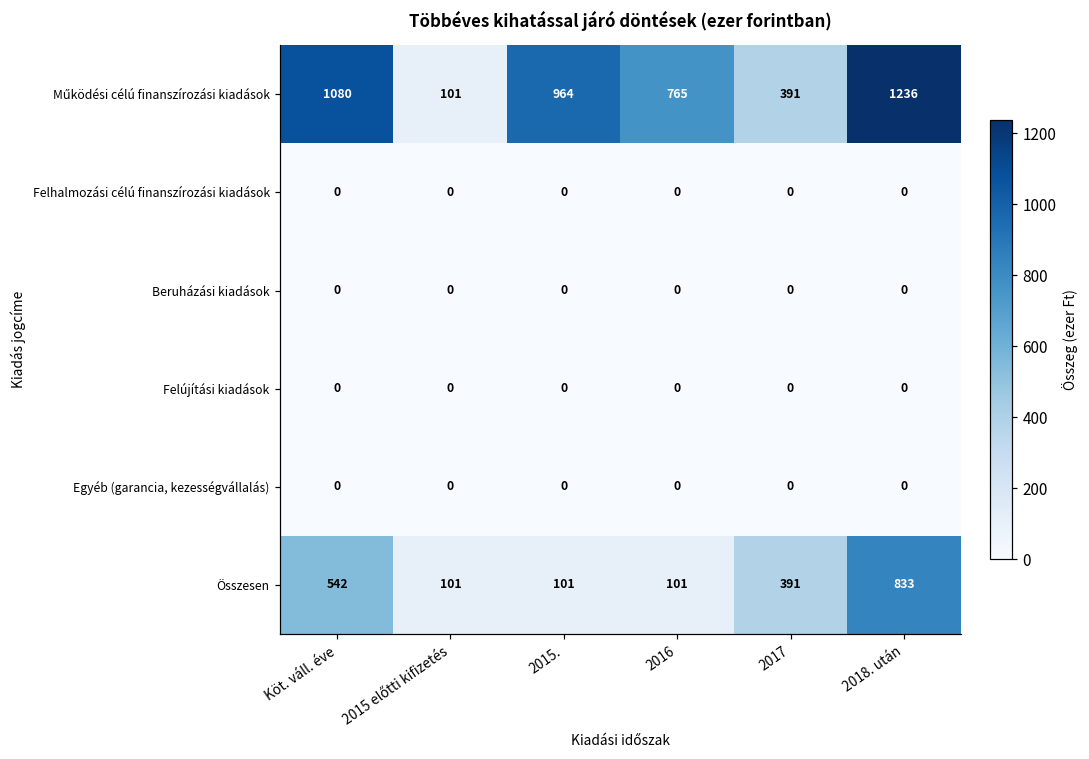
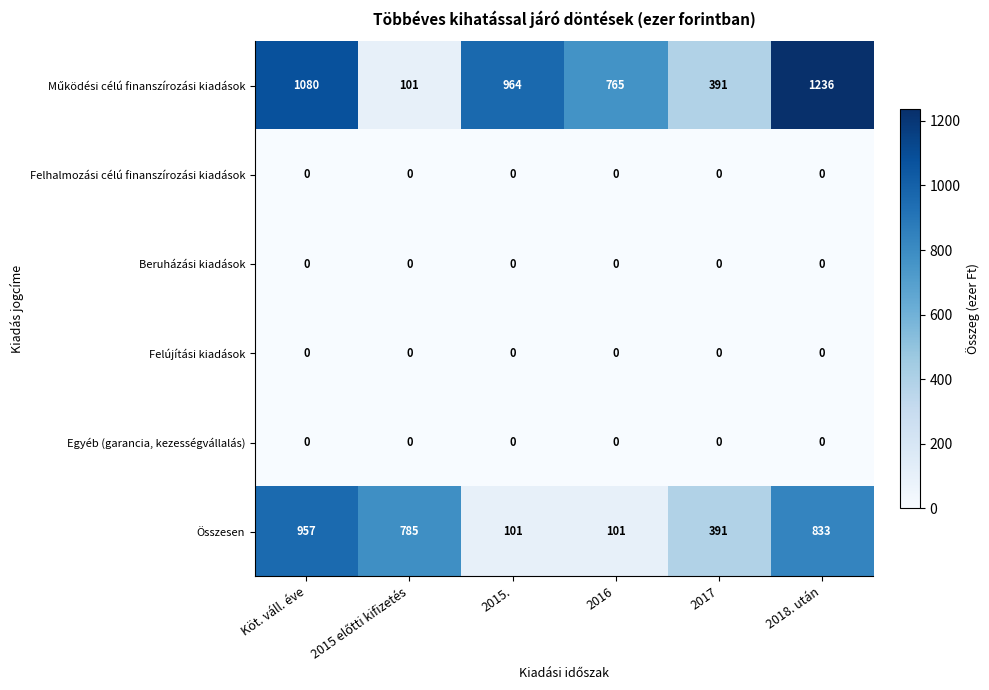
  {
    "Működési célú finanszírozási kiadások": {
      "Köt. váll. éve": 1080,
      "2015 előtti kifizetés": 101,
      "2015.": 964,
      "2016": 765,
      "2017": 391,
      "2018. után": 1236
    },
    "Felhalmozási célú finanszírozási kiadások": {
      "Köt. váll. éve": 0,
      "2015 előtti kifizetés": 0,
      "2015.": 0,
      "2016": 0,
      "2017": 0,
      "2018. után": 0
    },
    "Beruházási kiadások": {
      "Köt. váll. éve": 0,
      "2015 előtti kifizetés": 0,
      "2015.": 0,
      "2016": 0,
      "2017": 0,
      "2018. után": 0
    },
    "Felújítási kiadások": {
      "Köt. váll. éve": 0,
      "2015 előtti kifizetés": 0,
      "2015.": 0,
      "2016": 0,
      "2017": 0,
      "2018. után": 0
    },
    "Egyéb (garancia, kezességvállalás)": {
      "Köt. váll. éve": 0,
      "2015 előtti kifizetés": 0,
      "2015.": 0,
      "2016": 0,
      "2017": 0,
      "2018. után": 0
    },
    "Összesen": {
-     "Köt. váll. éve": 542,
-     "2015 előtti kifizetés": 101,
+     "Köt. váll. éve": 957,
+     "2015 előtti kifizetés": 785,
      "2015.": 101,
      "2016": 101,
      "2017": 391,
      "2018. után": 833
    }
  }
